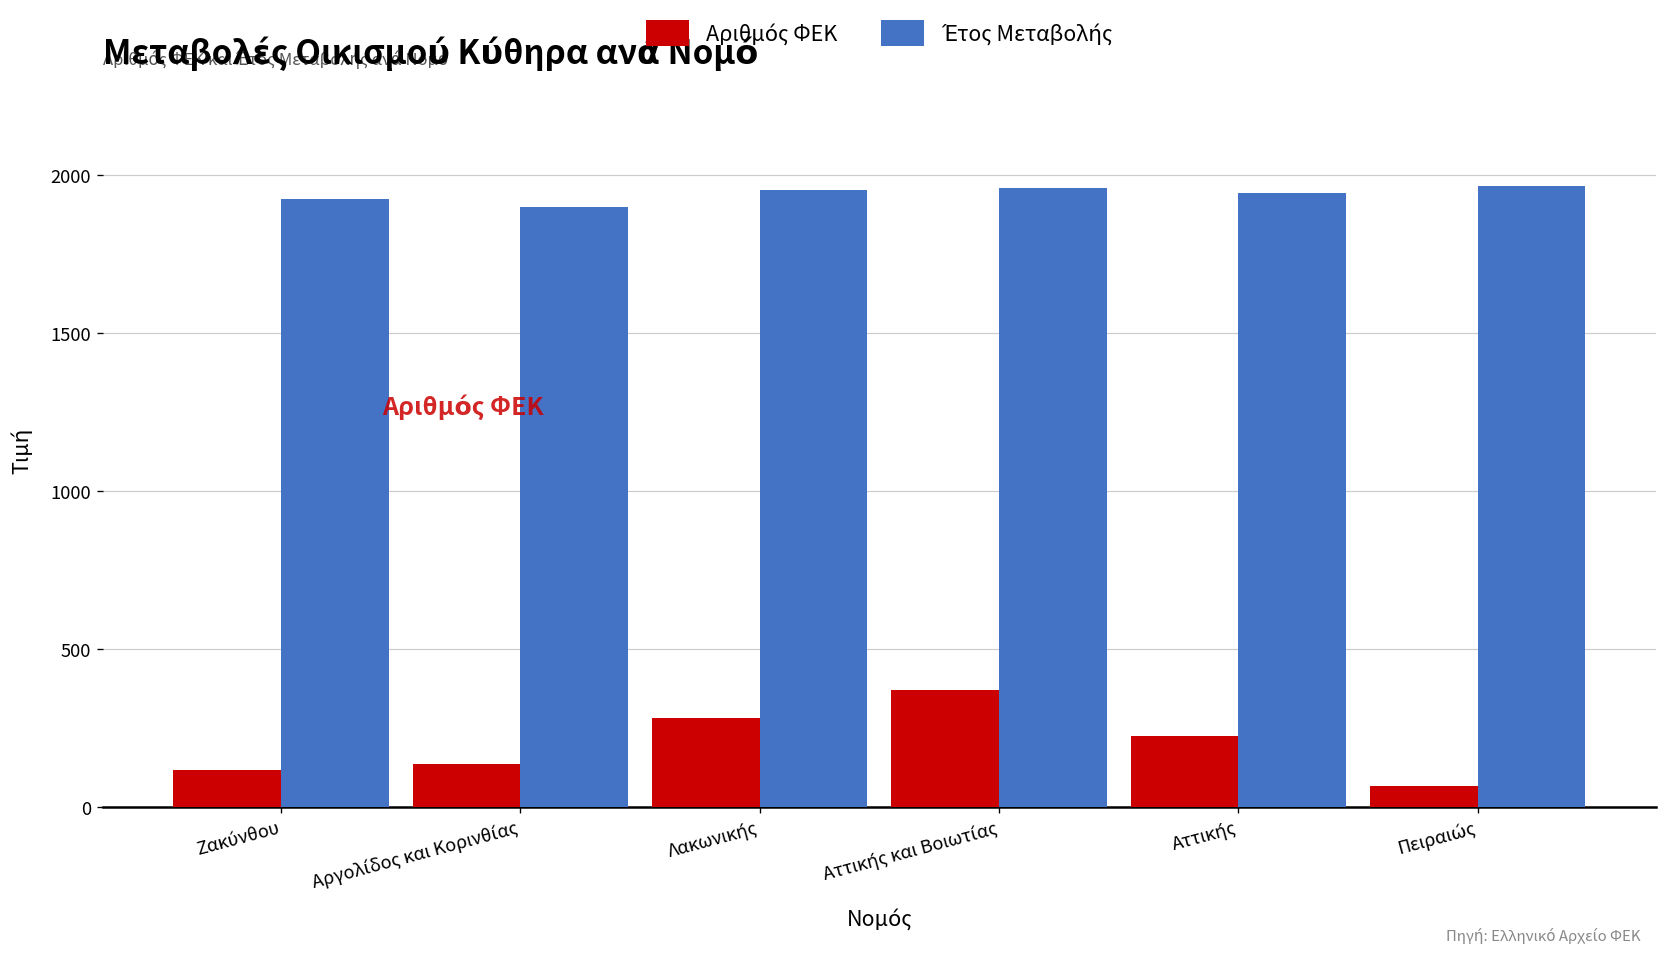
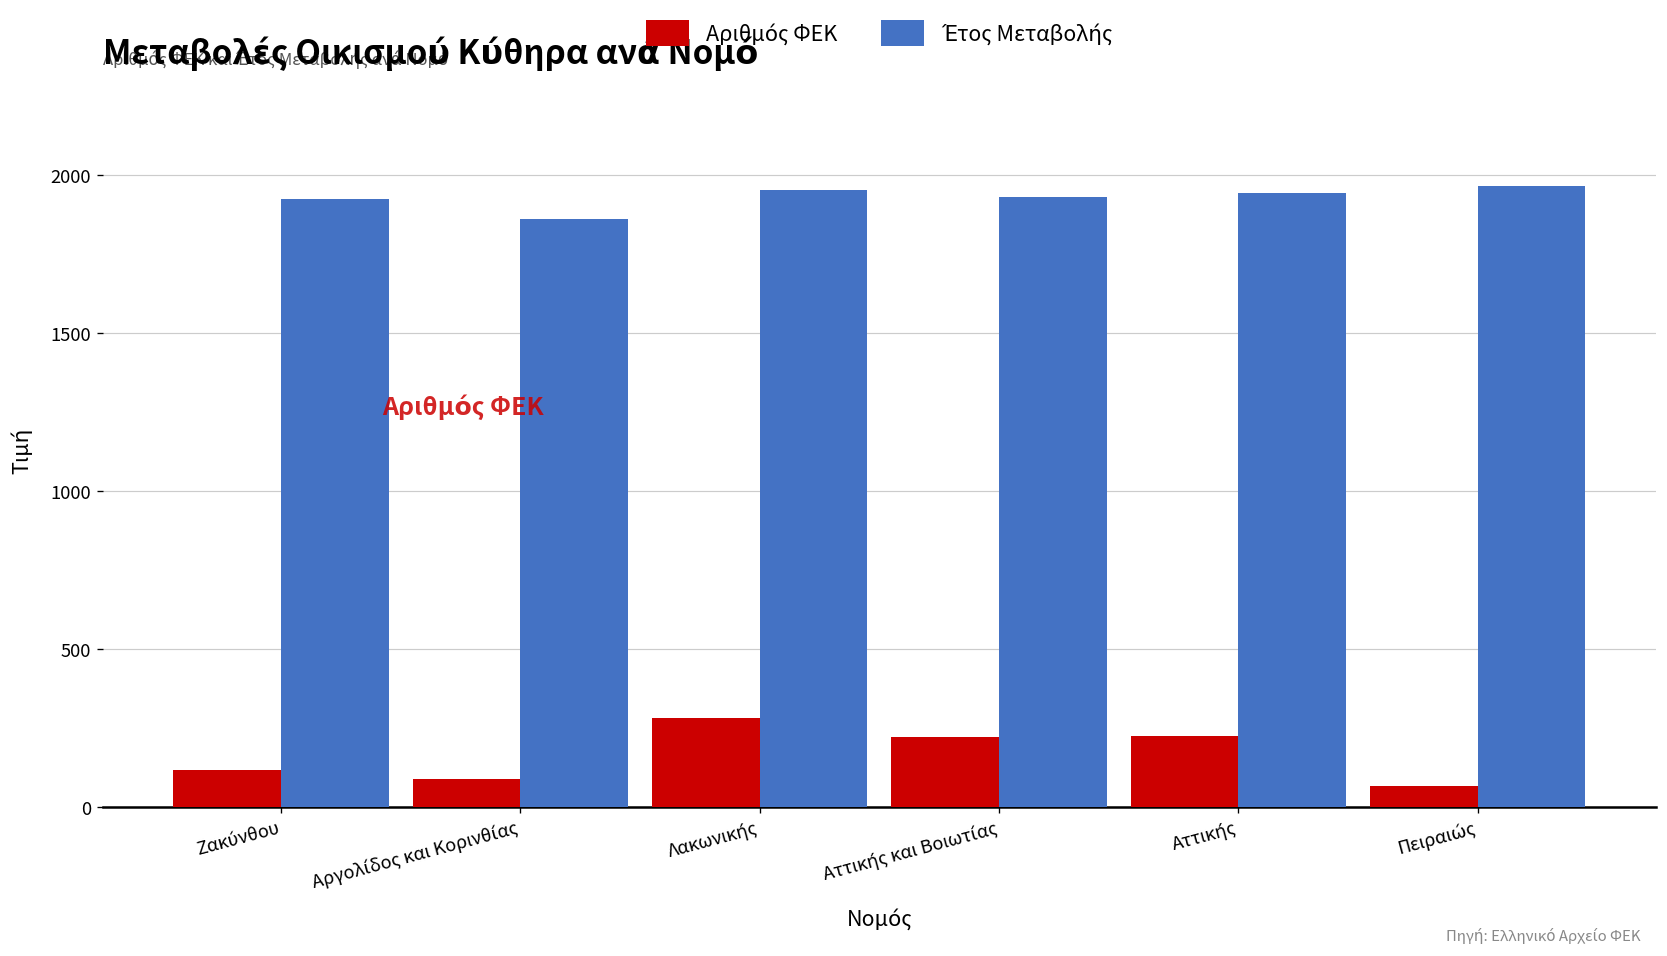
  {
    "Αριθμός ΦΕΚ": {
      "Ζακύνθου": 120,
-     "Αργολίδος και Κορινθίας": 140,
+     "Αργολίδος και Κορινθίας": 90,
      "Λακωνικής": 280,
-     "Αττικής και Βοιωτίας": 370,
+     "Αττικής και Βοιωτίας": 220,
      "Αττικής": 230,
      "Πειραιώς": 70
    },
    "Έτος Μεταβολής": {
      "Ζακύνθου": 1930,
-     "Αργολίδος και Κορινθίας": 1900,
+     "Αργολίδος και Κορινθίας": 1860,
      "Λακωνικής": 1950,
-     "Αττικής και Βοιωτίας": 1960,
+     "Αττικής και Βοιωτίας": 1930,
      "Αττικής": 1940,
      "Πειραιώς": 1960
    }
  }
